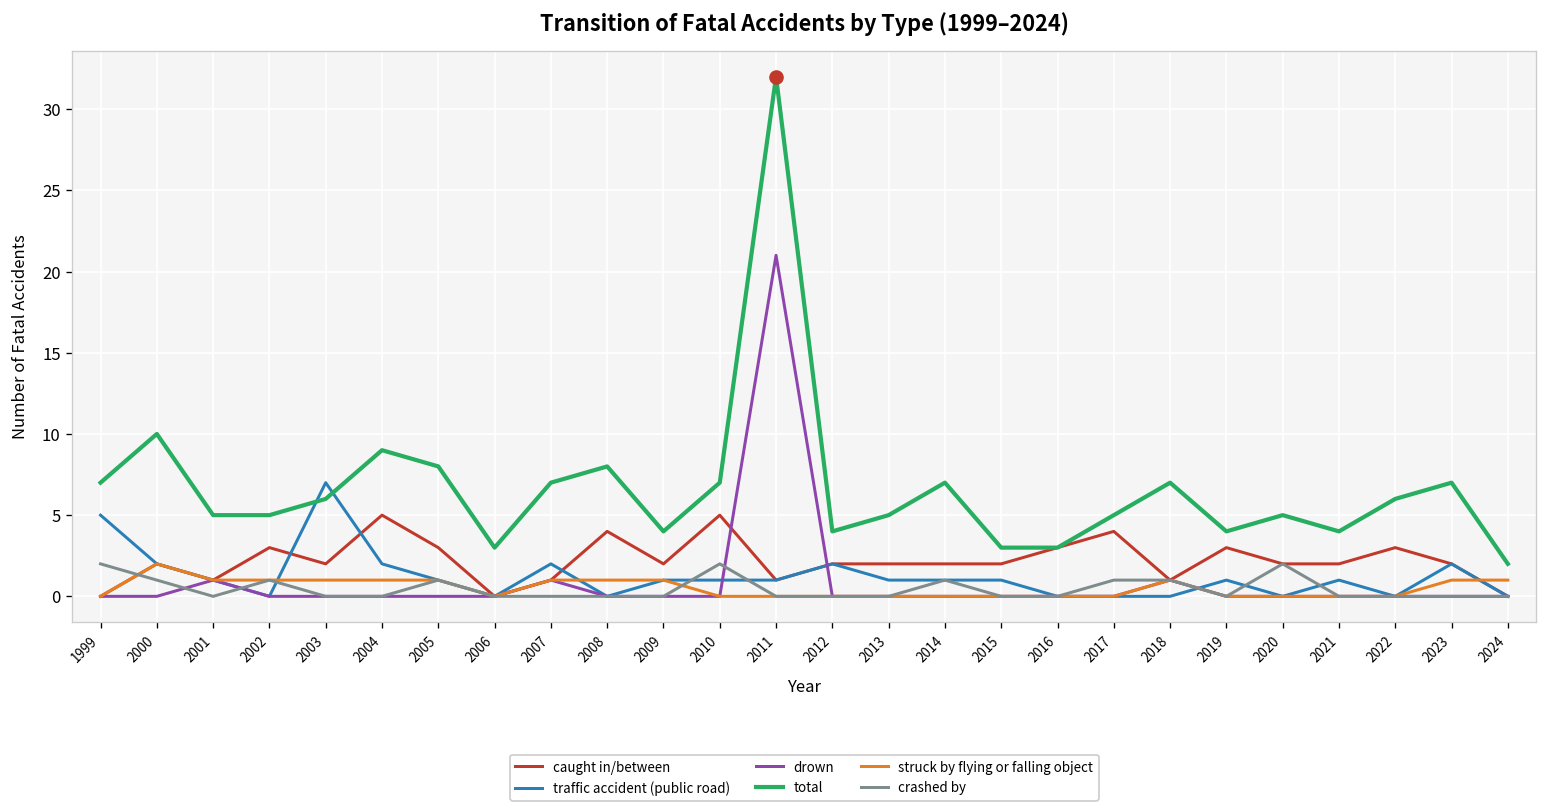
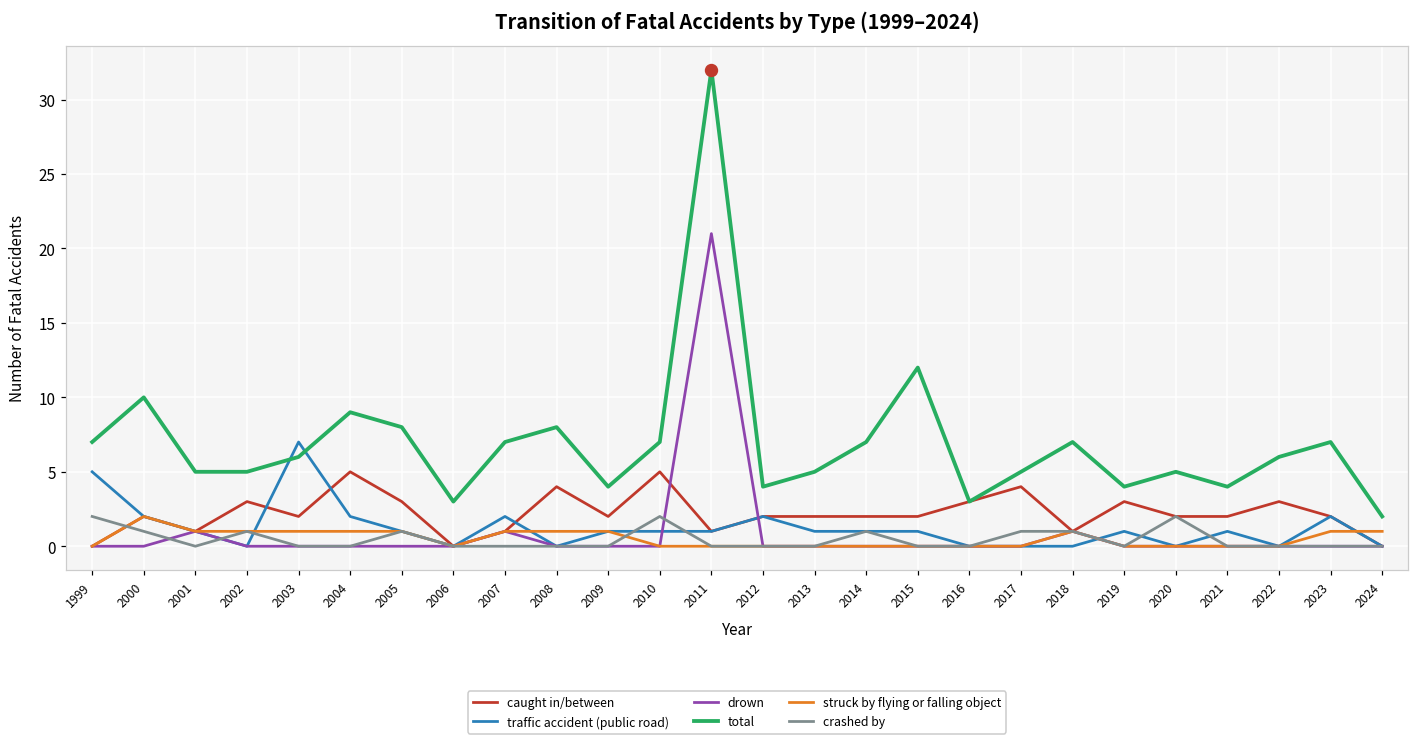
  {
    "traffic accident (public road)": {
      "1999": 5,
      "2003": 7,
      "2004": 2,
      "2007": 2,
      "2010": 1,
      "2013": 1,
      "2015": 1,
      "2018": 0,
      "2019": 1,
      "2021": 1
    },
    "drown": {
      "2000": 0,
      "2005": 0,
      "2011": 21
    },
    "total": {
      "1999": 7,
      "2000": 10,
      "2001": 5,
      "2002": 5,
      "2003": 6,
      "2004": 9,
      "2005": 8,
      "2006": 3,
      "2007": 7,
      "2008": 8,
      "2009": 4,
      "2010": 7,
      "2012": 4,
      "2013": 5,
      "2014": 7,
-     "2015": 3,
+     "2015": 12,
      "2017": 5,
      "2018": 7,
      "2019": 4,
      "2020": 5,
      "2021": 4,
      "2022": 6,
      "2023": 7,
      "2024": 2
    },
    "struck by flying or falling object": {
      "2003": 1,
      "2004": 1,
      "2008": 1,
      "2023": 1,
      "2024": 1
    },
    "crashed by": {
      "1999": 2,
      "2000": 1,
      "2001": 0,
      "2007": 0,
      "2010": 2,
      "2017": 1
    }
  }
